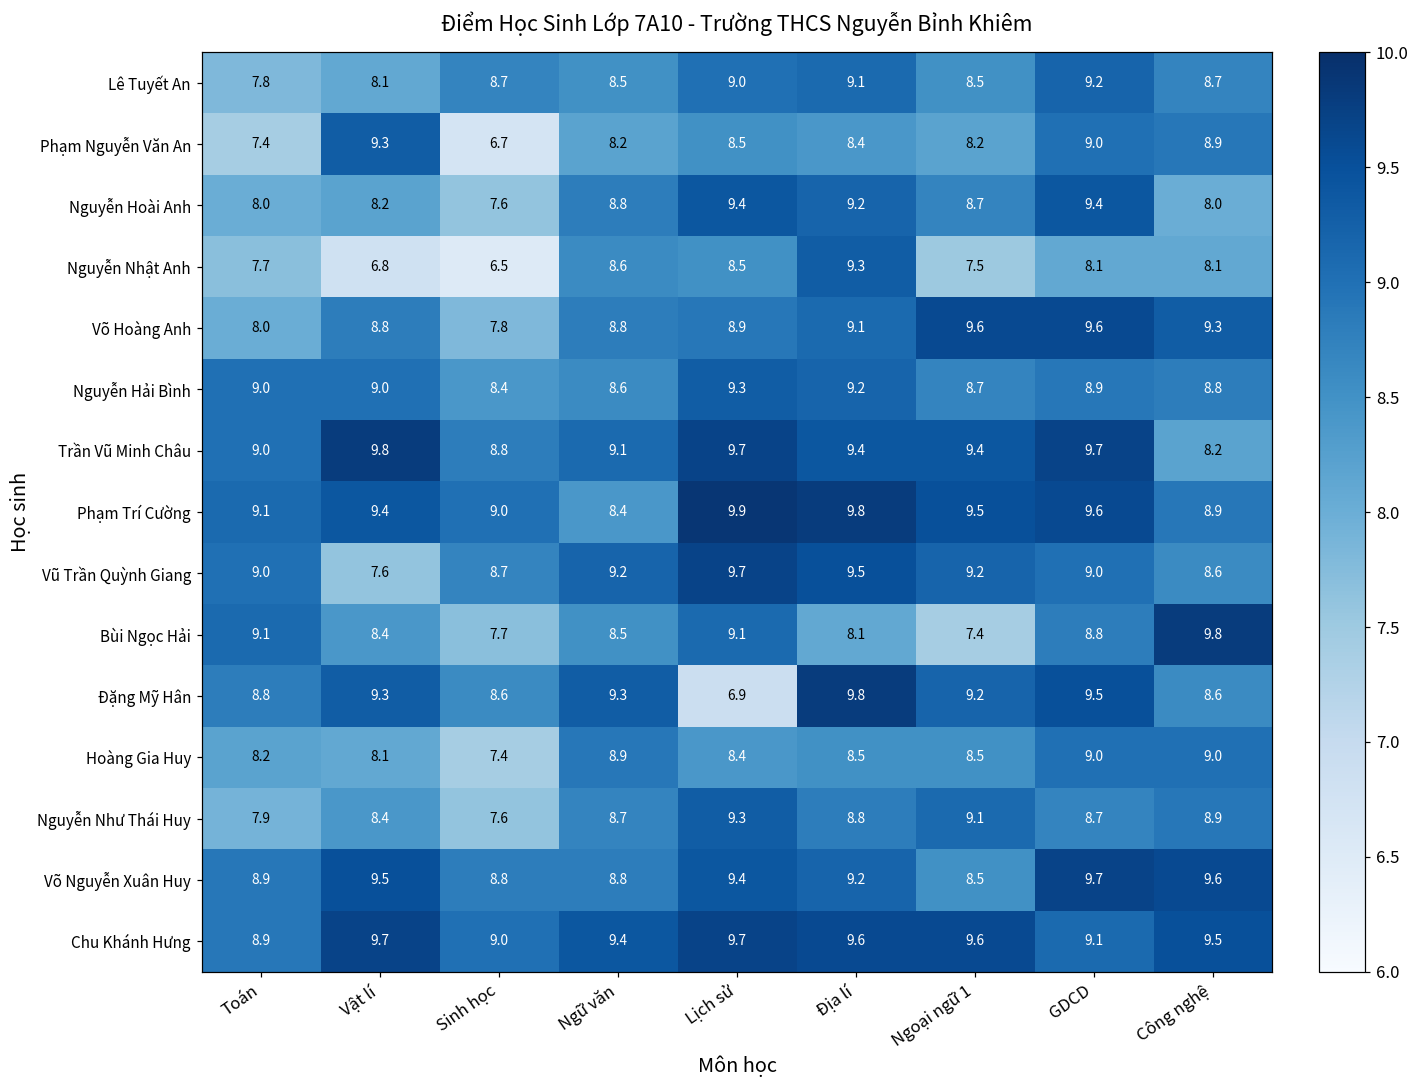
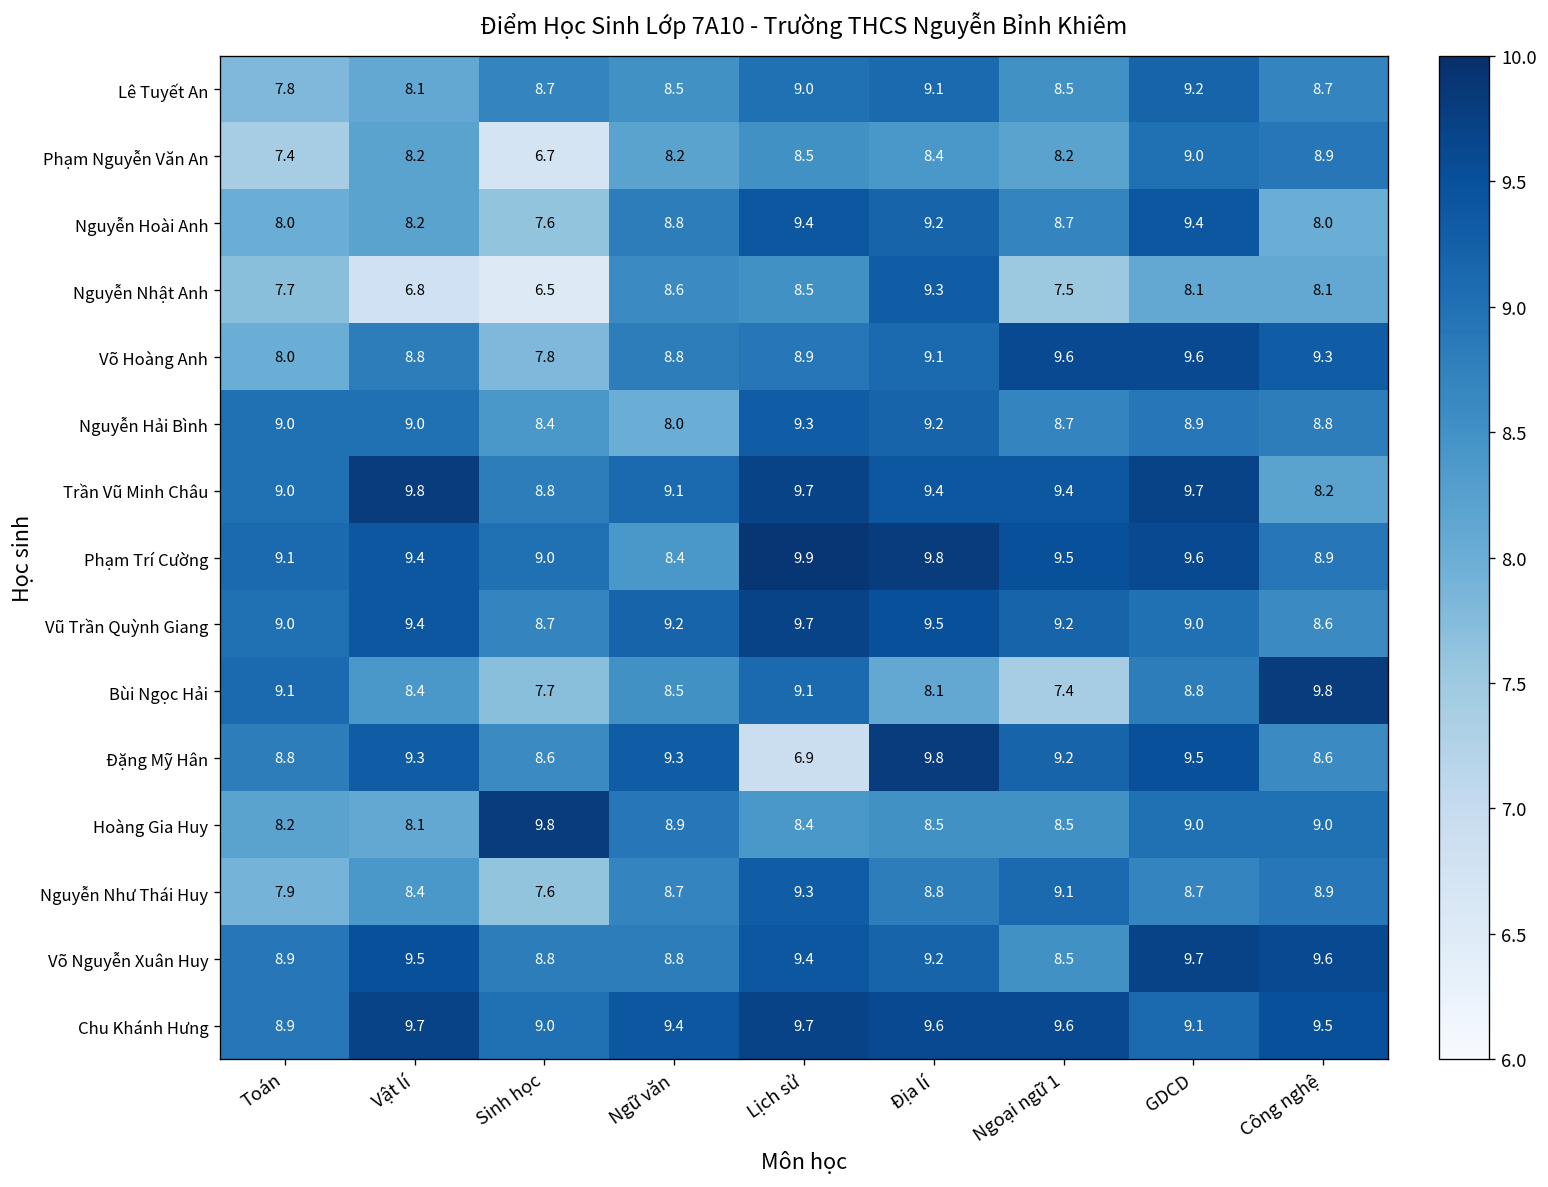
  {
    "Lê Tuyết An": {
      "Toán": 7.8,
      "Vật lí": 8.1,
      "Sinh học": 8.7,
      "Ngữ văn": 8.5,
      "Lịch sử": 9.0,
      "Địa lí": 9.1,
      "Ngoại ngữ 1": 8.5,
      "GDCD": 9.2,
      "Công nghệ": 8.7
    },
    "Phạm Nguyễn Văn An": {
      "Toán": 7.4,
-     "Vật lí": 9.3,
+     "Vật lí": 8.2,
      "Sinh học": 6.7,
      "Ngữ văn": 8.2,
      "Lịch sử": 8.5,
      "Địa lí": 8.4,
      "Ngoại ngữ 1": 8.2,
      "GDCD": 9.0,
      "Công nghệ": 8.9
    },
    "Nguyễn Hoài Anh": {
      "Toán": 8.0,
      "Vật lí": 8.2,
      "Sinh học": 7.6,
      "Ngữ văn": 8.8,
      "Lịch sử": 9.4,
      "Địa lí": 9.2,
      "Ngoại ngữ 1": 8.7,
      "GDCD": 9.4,
      "Công nghệ": 8.0
    },
    "Nguyễn Nhật Anh": {
      "Toán": 7.7,
      "Vật lí": 6.8,
      "Sinh học": 6.5,
      "Ngữ văn": 8.6,
      "Lịch sử": 8.5,
      "Địa lí": 9.3,
      "Ngoại ngữ 1": 7.5,
      "GDCD": 8.1,
      "Công nghệ": 8.1
    },
    "Võ Hoàng Anh": {
      "Toán": 8.0,
      "Vật lí": 8.8,
      "Sinh học": 7.8,
      "Ngữ văn": 8.8,
      "Lịch sử": 8.9,
      "Địa lí": 9.1,
      "Ngoại ngữ 1": 9.6,
      "GDCD": 9.6,
      "Công nghệ": 9.3
    },
    "Nguyễn Hải Bình": {
      "Toán": 9.0,
      "Vật lí": 9.0,
      "Sinh học": 8.4,
-     "Ngữ văn": 8.6,
+     "Ngữ văn": 8.0,
      "Lịch sử": 9.3,
      "Địa lí": 9.2,
      "Ngoại ngữ 1": 8.7,
      "GDCD": 8.9,
      "Công nghệ": 8.8
    },
    "Trần Vũ Minh Châu": {
      "Toán": 9.0,
      "Vật lí": 9.8,
      "Sinh học": 8.8,
      "Ngữ văn": 9.1,
      "Lịch sử": 9.7,
      "Địa lí": 9.4,
      "Ngoại ngữ 1": 9.4,
      "GDCD": 9.7,
      "Công nghệ": 8.2
    },
    "Phạm Trí Cường": {
      "Toán": 9.1,
      "Vật lí": 9.4,
      "Sinh học": 9.0,
      "Ngữ văn": 8.4,
      "Lịch sử": 9.9,
      "Địa lí": 9.8,
      "Ngoại ngữ 1": 9.5,
      "GDCD": 9.6,
      "Công nghệ": 8.9
    },
    "Vũ Trần Quỳnh Giang": {
      "Toán": 9.0,
-     "Vật lí": 7.6,
+     "Vật lí": 9.4,
      "Sinh học": 8.7,
      "Ngữ văn": 9.2,
      "Lịch sử": 9.7,
      "Địa lí": 9.5,
      "Ngoại ngữ 1": 9.2,
      "GDCD": 9.0,
      "Công nghệ": 8.6
    },
    "Bùi Ngọc Hải": {
      "Toán": 9.1,
      "Vật lí": 8.4,
      "Sinh học": 7.7,
      "Ngữ văn": 8.5,
      "Lịch sử": 9.1,
      "Địa lí": 8.1,
      "Ngoại ngữ 1": 7.4,
      "GDCD": 8.8,
      "Công nghệ": 9.8
    },
    "Đặng Mỹ Hân": {
      "Toán": 8.8,
      "Vật lí": 9.3,
      "Sinh học": 8.6,
      "Ngữ văn": 9.3,
      "Lịch sử": 6.9,
      "Địa lí": 9.8,
      "Ngoại ngữ 1": 9.2,
      "GDCD": 9.5,
      "Công nghệ": 8.6
    },
    "Hoàng Gia Huy": {
      "Toán": 8.2,
      "Vật lí": 8.1,
-     "Sinh học": 7.4,
+     "Sinh học": 9.8,
      "Ngữ văn": 8.9,
      "Lịch sử": 8.4,
      "Địa lí": 8.5,
      "Ngoại ngữ 1": 8.5,
      "GDCD": 9.0,
      "Công nghệ": 9.0
    },
    "Nguyễn Như Thái Huy": {
      "Toán": 7.9,
      "Vật lí": 8.4,
      "Sinh học": 7.6,
      "Ngữ văn": 8.7,
      "Lịch sử": 9.3,
      "Địa lí": 8.8,
      "Ngoại ngữ 1": 9.1,
      "GDCD": 8.7,
      "Công nghệ": 8.9
    },
    "Võ Nguyễn Xuân Huy": {
      "Toán": 8.9,
      "Vật lí": 9.5,
      "Sinh học": 8.8,
      "Ngữ văn": 8.8,
      "Lịch sử": 9.4,
      "Địa lí": 9.2,
      "Ngoại ngữ 1": 8.5,
      "GDCD": 9.7,
      "Công nghệ": 9.6
    },
    "Chu Khánh Hưng": {
      "Toán": 8.9,
      "Vật lí": 9.7,
      "Sinh học": 9.0,
      "Ngữ văn": 9.4,
      "Lịch sử": 9.7,
      "Địa lí": 9.6,
      "Ngoại ngữ 1": 9.6,
      "GDCD": 9.1,
      "Công nghệ": 9.5
    }
  }
